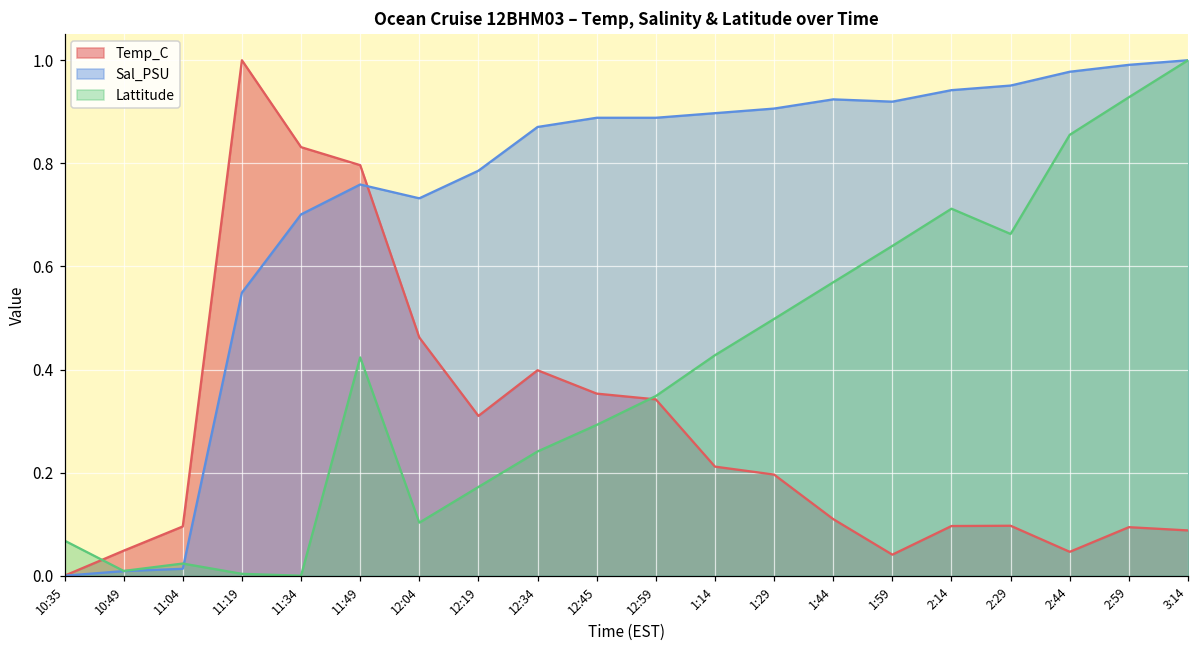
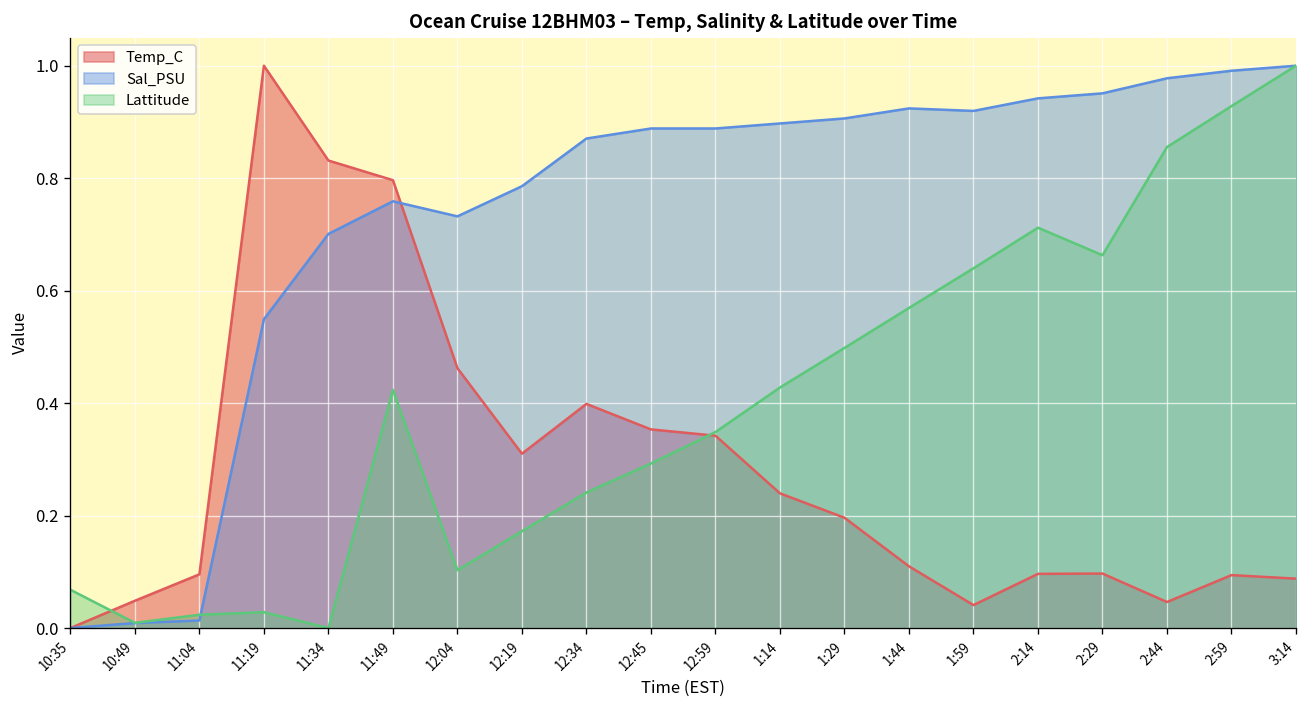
  {
    "Temp_C": {
      "10:49": 0.05,
      "11:04": 0.10,
      "11:19": 1.00,
      "11:34": 0.83,
      "11:49": 0.80,
      "12:04": 0.46,
      "12:19": 0.31,
      "12:34": 0.40,
      "12:45": 0.35,
      "12:59": 0.34,
-     "1:14": 0.21,
+     "1:14": 0.24,
      "1:29": 0.20,
      "1:44": 0.11,
      "1:59": 0.04,
      "2:14": 0.10,
      "2:29": 0.10,
      "2:44": 0.05,
      "2:59": 0.09,
      "3:14": 0.09
    },
    "Sal_PSU": {
      "11:04": 0.01,
      "11:19": 0.55,
      "11:34": 0.70,
      "11:49": 0.76,
      "12:04": 0.73,
      "12:19": 0.79,
      "12:34": 0.87,
      "12:45": 0.89,
      "12:59": 0.89,
      "1:14": 0.90,
      "1:29": 0.91,
      "1:44": 0.92,
      "1:59": 0.92,
      "2:14": 0.94,
      "2:29": 0.95,
      "2:44": 0.98,
      "2:59": 0.99
    },
    "Lattitude": {
      "10:35": 0.07,
      "11:04": 0.02,
-     "11:19": 0.00,
+     "11:19": 0.03,
      "11:34": 0.00,
      "11:49": 0.42,
      "12:04": 0.10,
      "12:19": 0.17,
      "12:34": 0.24,
      "12:45": 0.29,
      "12:59": 0.35,
      "1:14": 0.43,
      "1:29": 0.50,
      "1:44": 0.57,
      "1:59": 0.64,
      "2:14": 0.71,
      "2:29": 0.66,
      "2:44": 0.86,
      "2:59": 0.93
    }
  }
